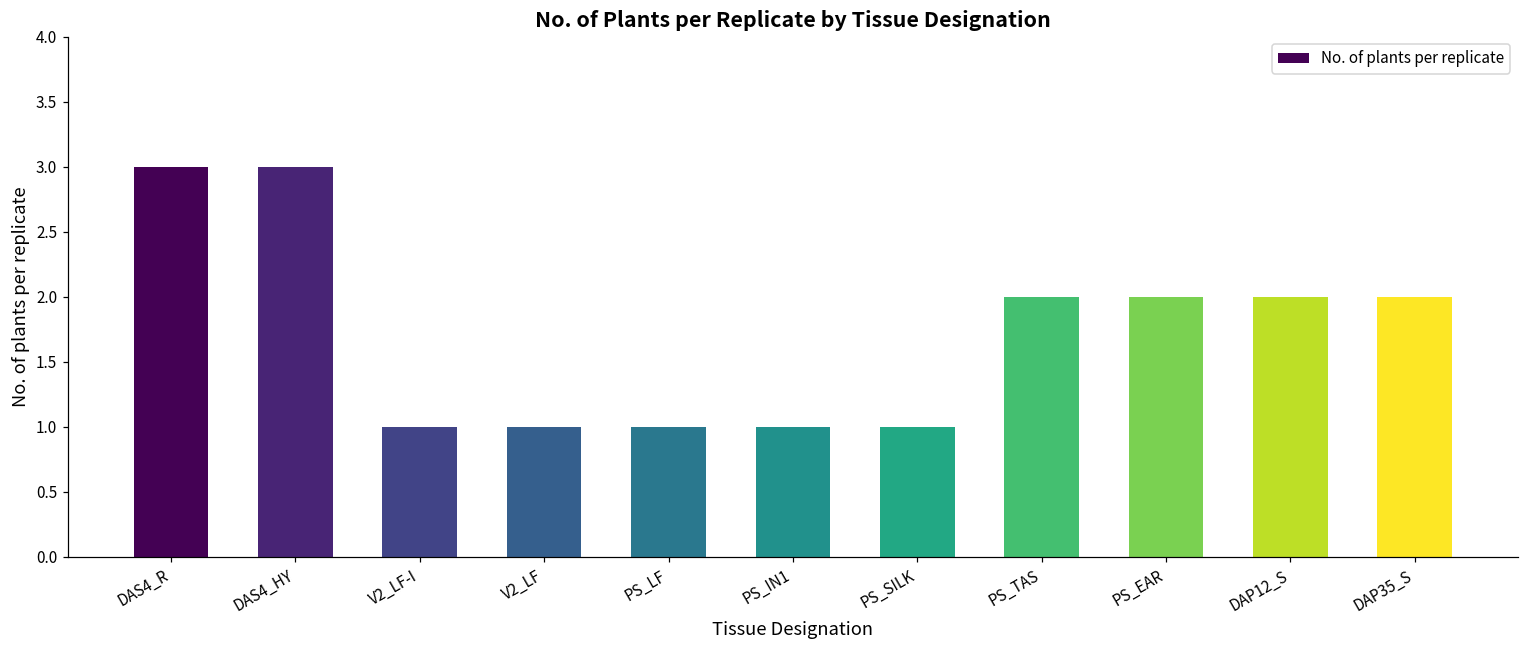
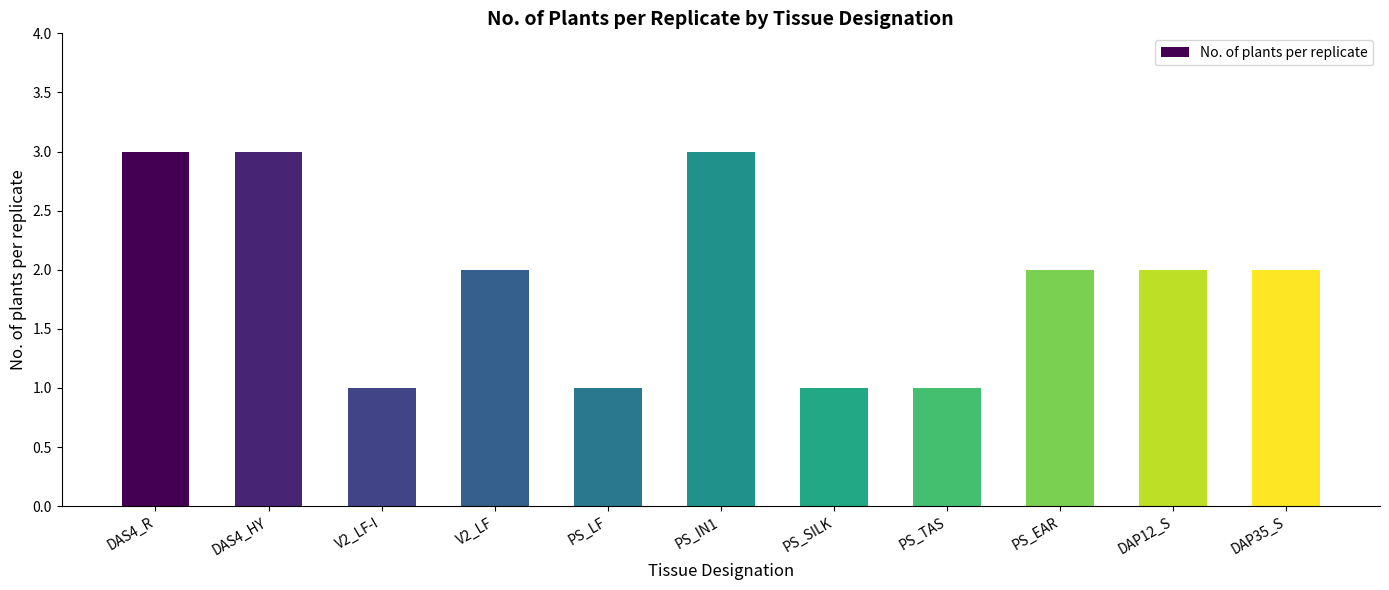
  {
    "DAS4_R": 3,
    "DAS4_HY": 3,
    "V2_LF-I": 1,
-   "V2_LF": 1,
+   "V2_LF": 2,
    "PS_LF": 1,
-   "PS_IN1": 1,
+   "PS_IN1": 3,
    "PS_SILK": 1,
-   "PS_TAS": 2,
+   "PS_TAS": 1,
    "PS_EAR": 2,
    "DAP12_S": 2,
    "DAP35_S": 2
  }
